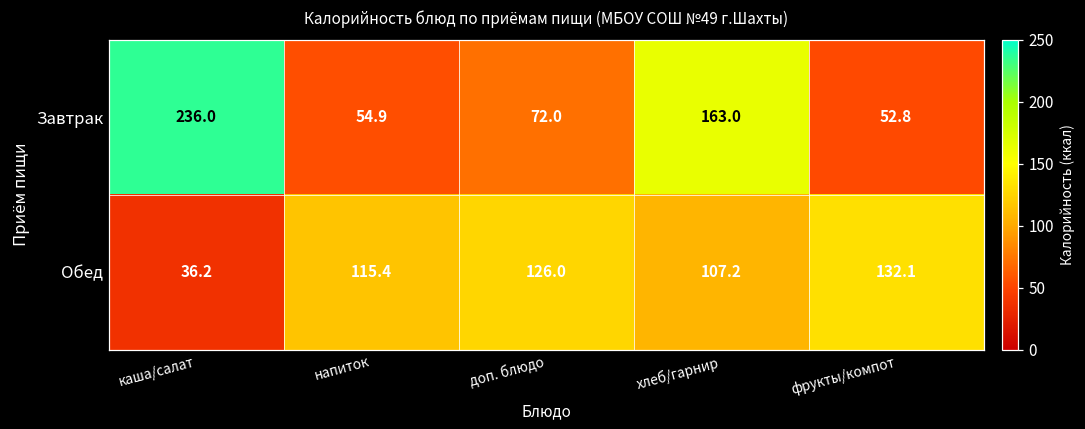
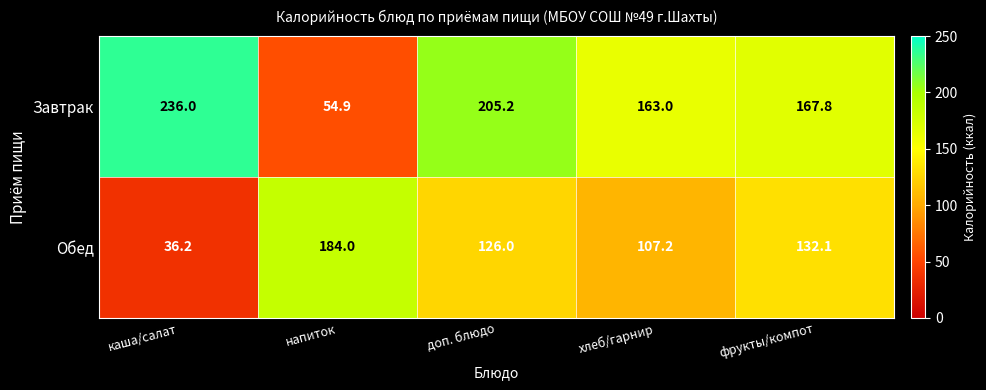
  {
    "Завтрак": {
      "каша/салат": 236.0,
      "напиток": 54.9,
-     "доп. блюдо": 72.0,
+     "доп. блюдо": 205.2,
      "хлеб/гарнир": 163.0,
-     "фрукты/компот": 52.8
+     "фрукты/компот": 167.8
    },
    "Обед": {
      "каша/салат": 36.2,
-     "напиток": 115.4,
+     "напиток": 184.0,
      "доп. блюдо": 126.0,
      "хлеб/гарнир": 107.2,
      "фрукты/компот": 132.1
    }
  }
